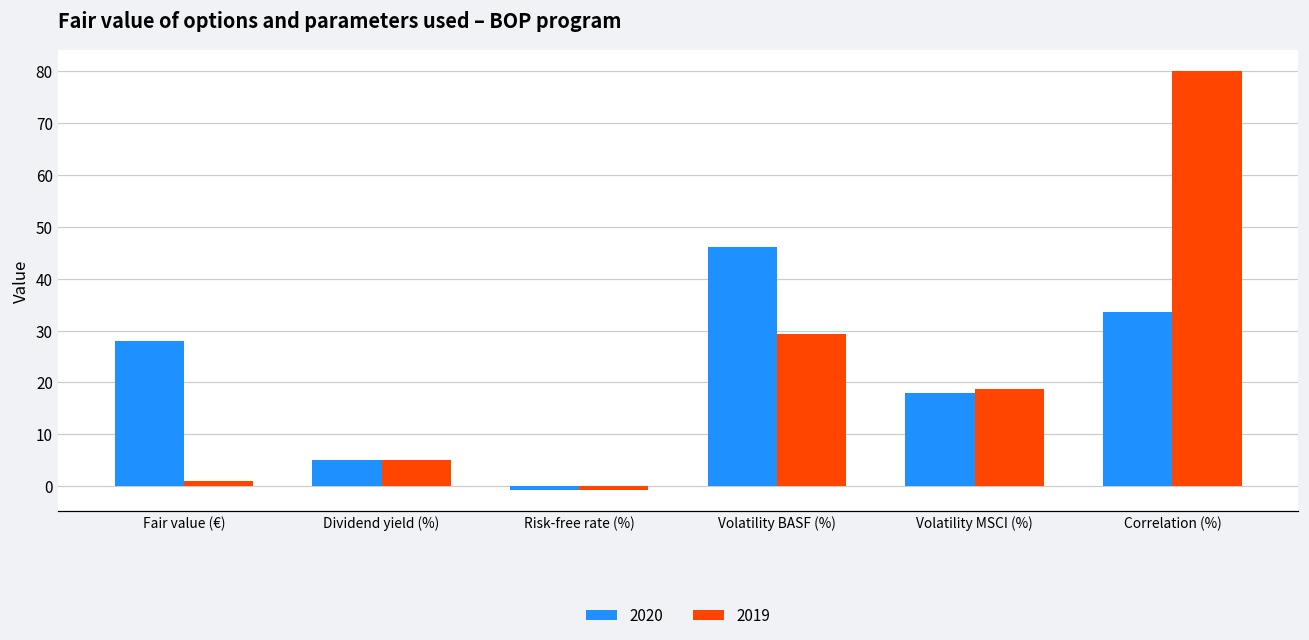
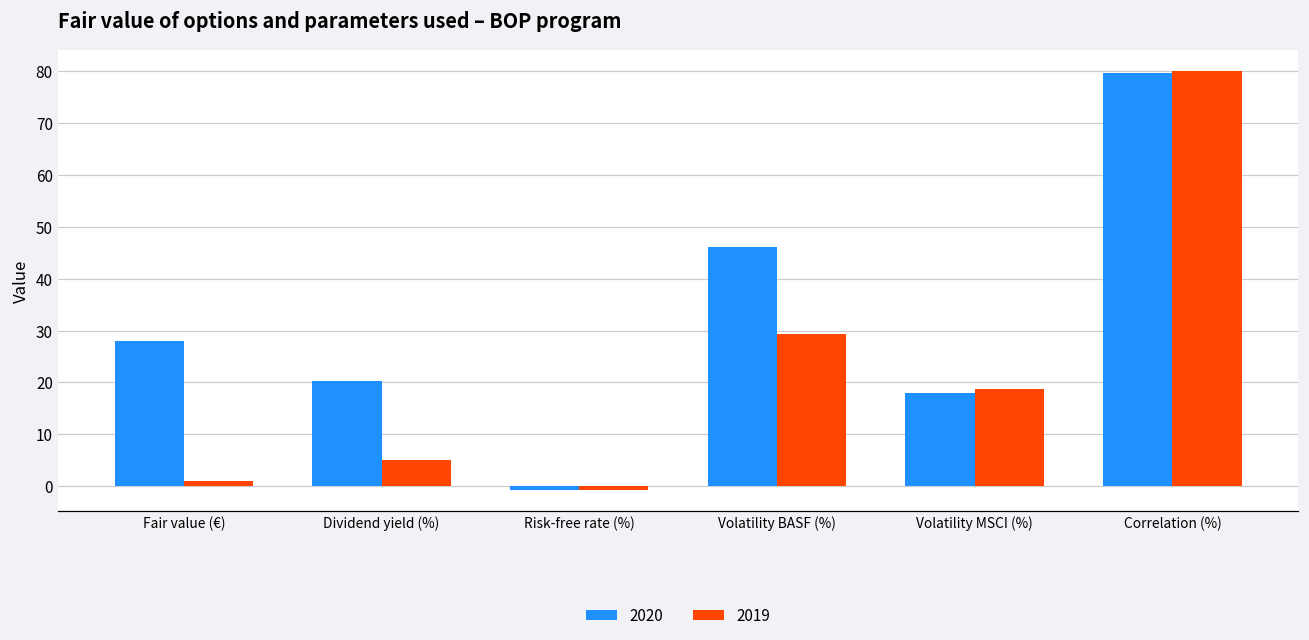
  {
    "2020": {
      "Fair value (€)": 28,
-     "Dividend yield (%)": 5,
+     "Dividend yield (%)": 20,
      "Risk-free rate (%)": -1,
      "Volatility BASF (%)": 46,
      "Volatility MSCI (%)": 18,
-     "Correlation (%)": 34
+     "Correlation (%)": 80
    },
    "2019": {
      "Fair value (€)": 1,
      "Dividend yield (%)": 5,
      "Risk-free rate (%)": -1,
      "Volatility BASF (%)": 29,
      "Volatility MSCI (%)": 19,
      "Correlation (%)": 80
    }
  }
